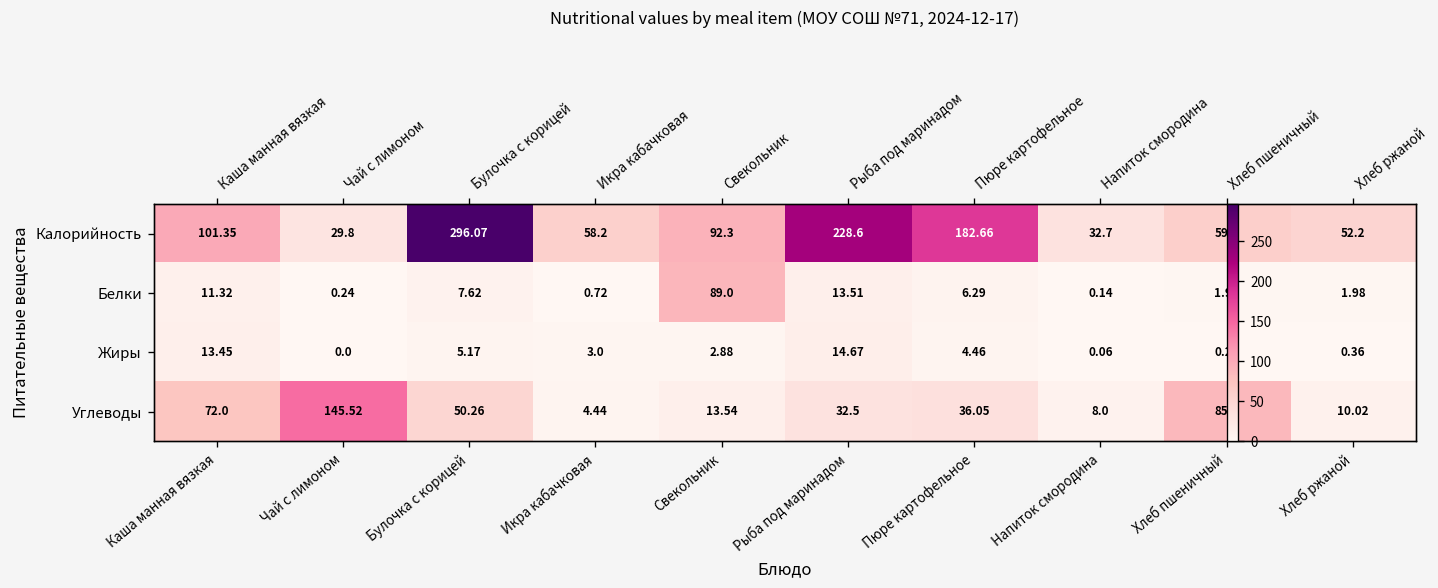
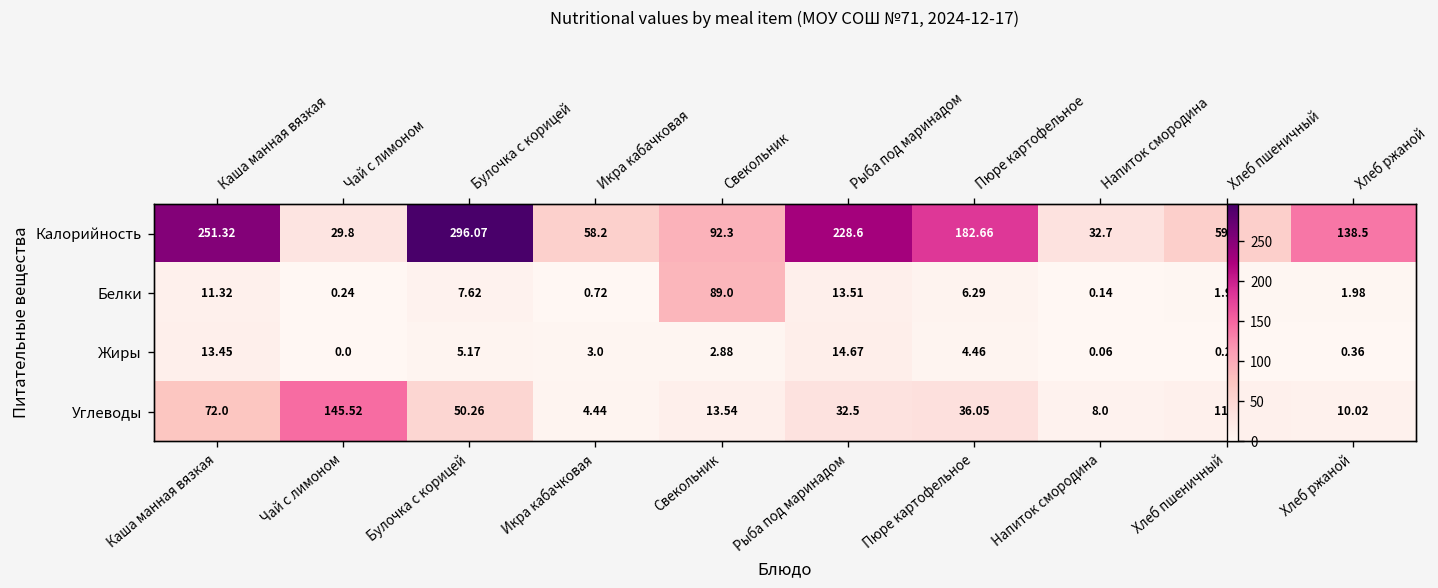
  {
    "Калорийность": {
-     "Каша манная вязкая": 101.35,
+     "Каша манная вязкая": 251.32,
      "Чай с лимоном": 29.8,
      "Булочка с корицей": 296.07,
      "Икра кабачковая": 58.2,
      "Свекольник": 92.3,
      "Рыба под маринадом": 228.6,
      "Пюре картофельное": 182.66,
      "Напиток смородина": 32.7,
      "Хлеб пшеничный": 59.7,
-     "Хлеб ржаной": 52.2
+     "Хлеб ржаной": 138.5
    },
    "Белки": {
      "Каша манная вязкая": 11.32,
      "Чай с лимоном": 0.24,
      "Булочка с корицей": 7.62,
      "Икра кабачковая": 0.72,
      "Свекольник": 89.0,
      "Рыба под маринадом": 13.51,
      "Пюре картофельное": 6.29,
      "Напиток смородина": 0.14,
      "Хлеб пшеничный": 1.98,
      "Хлеб ржаной": 1.98
    },
    "Жиры": {
      "Каша манная вязкая": 13.45,
      "Чай с лимоном": 0.0,
      "Булочка с корицей": 5.17,
      "Икра кабачковая": 3.0,
      "Свекольник": 2.88,
      "Рыба под маринадом": 14.67,
      "Пюре картофельное": 4.46,
      "Напиток смородина": 0.06,
      "Хлеб пшеничный": 0.27,
      "Хлеб ржаной": 0.36
    },
    "Углеводы": {
      "Каша манная вязкая": 72.0,
      "Чай с лимоном": 145.52,
      "Булочка с корицей": 50.26,
      "Икра кабачковая": 4.44,
      "Свекольник": 13.54,
      "Рыба под маринадом": 32.5,
      "Пюре картофельное": 36.05,
      "Напиток смородина": 8.0,
-     "Хлеб пшеничный": 85.7,
+     "Хлеб пшеничный": 11.4,
      "Хлеб ржаной": 10.02
    }
  }
